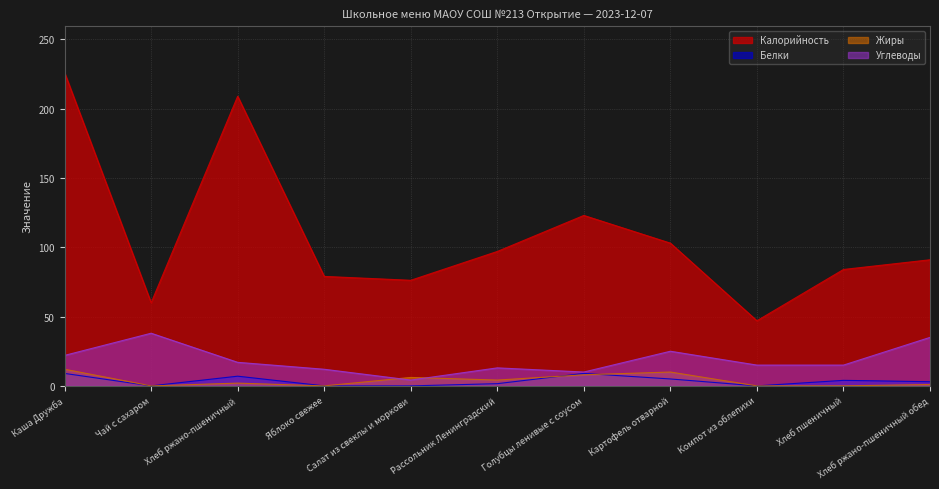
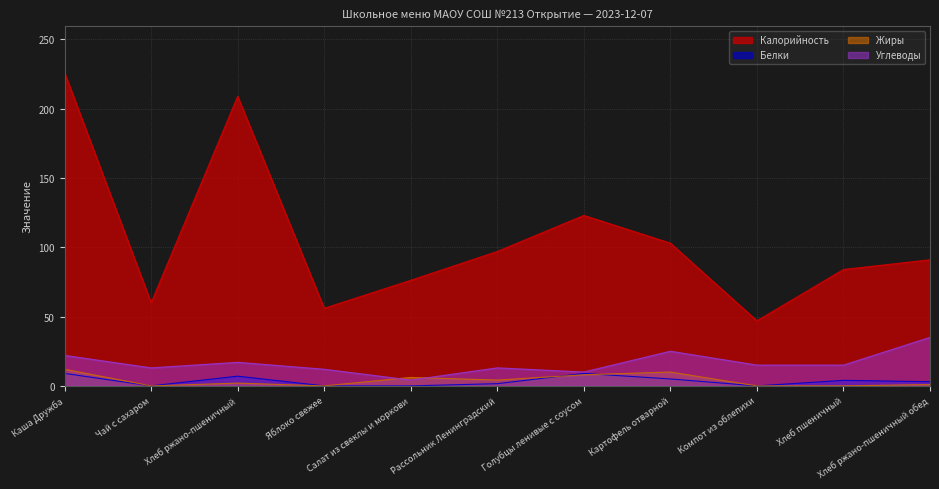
  {
    "Калорийность": {
      "Каша Дружба": 226,
      "Чай с сахаром": 60,
      "Хлеб ржано-пшеничный": 209,
-     "Яблоко свежее": 79,
+     "Яблоко свежее": 56,
      "Салат из свеклы и моркови": 76,
      "Рассольник Ленинградский": 97,
      "Голубцы ленивые с соусом": 123,
      "Картофель отварной": 103,
      "Компот из облепихи": 47,
      "Хлеб пшеничный": 84,
      "Хлеб ржано-пшеничный обед": 91
    },
    "Белки": {
      "Каша Дружба": 9,
      "Хлеб ржано-пшеничный": 7,
      "Салат из свеклы и моркови": 0,
      "Рассольник Ленинградский": 2,
      "Картофель отварной": 5,
      "Хлеб пшеничный": 4,
      "Хлеб ржано-пшеничный обед": 3
    },
    "Жиры": {
      "Каша Дружба": 12,
      "Хлеб ржано-пшеничный": 2,
      "Салат из свеклы и моркови": 6,
      "Рассольник Ленинградский": 4,
      "Картофель отварной": 10,
      "Хлеб пшеничный": 0,
      "Хлеб ржано-пшеничный обед": 1
    },
    "Углеводы": {
      "Каша Дружба": 22,
-     "Чай с сахаром": 38,
+     "Чай с сахаром": 13,
      "Хлеб ржано-пшеничный": 17,
      "Яблоко свежее": 12,
      "Салат из свеклы и моркови": 4,
      "Рассольник Ленинградский": 13,
      "Картофель отварной": 25,
      "Компот из облепихи": 15,
      "Хлеб пшеничный": 15,
      "Хлеб ржано-пшеничный обед": 35
    }
  }
